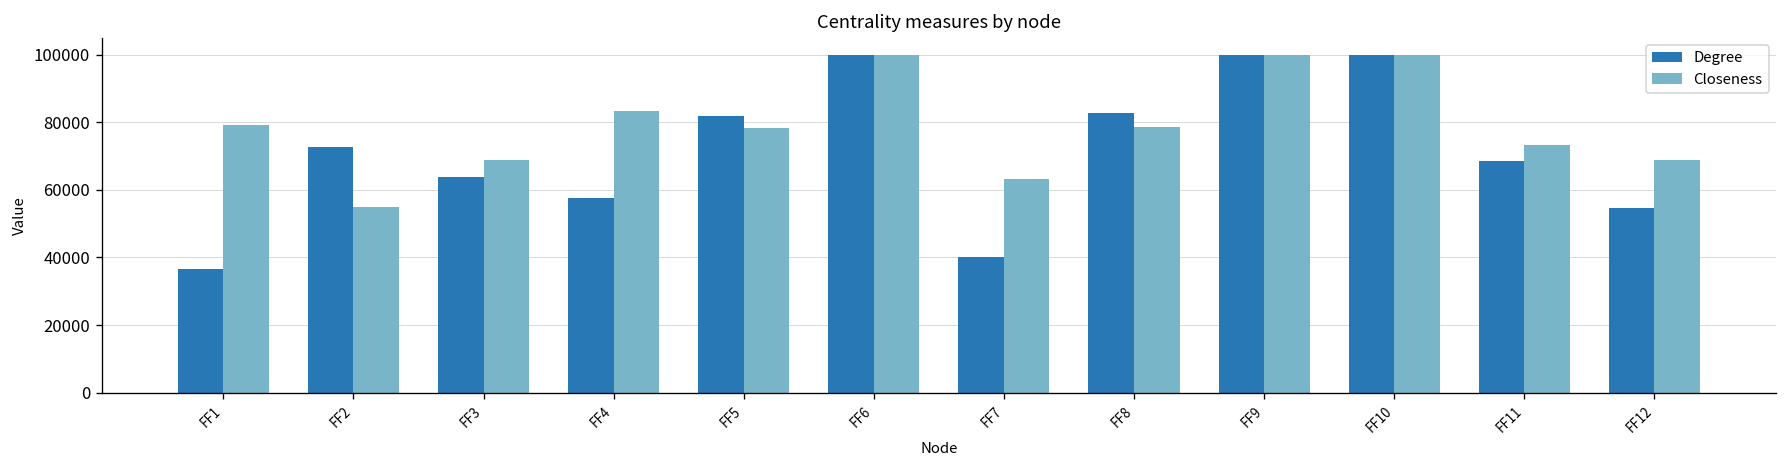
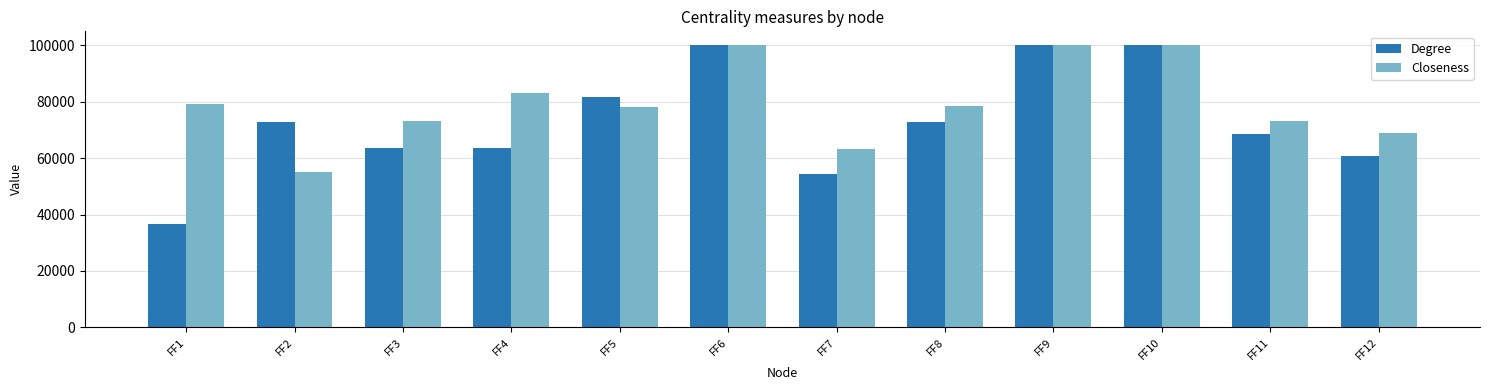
  {
    "Degree": {
      "FF1": 37000,
      "FF2": 73000,
      "FF3": 64000,
-     "FF4": 58000,
+     "FF4": 64000,
      "FF5": 82000,
      "FF6": 100000,
-     "FF7": 40000,
-     "FF8": 83000,
+     "FF7": 55000,
+     "FF8": 73000,
      "FF9": 100000,
      "FF10": 100000,
      "FF11": 68000,
-     "FF12": 55000
+     "FF12": 61000
    },
    "Closeness": {
      "FF1": 79000,
      "FF2": 55000,
-     "FF3": 69000,
+     "FF3": 73000,
      "FF4": 83000,
      "FF5": 78000,
      "FF6": 100000,
      "FF7": 63000,
      "FF8": 79000,
      "FF9": 100000,
      "FF10": 100000,
      "FF11": 73000,
      "FF12": 69000
    }
  }
